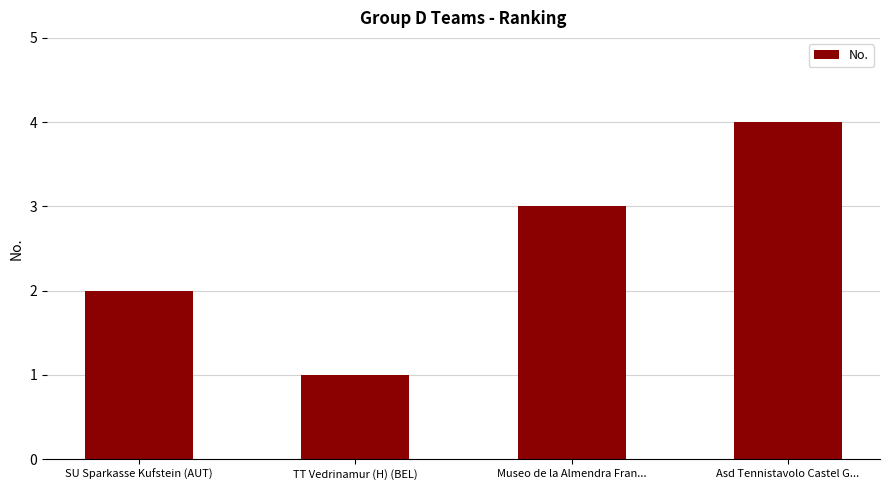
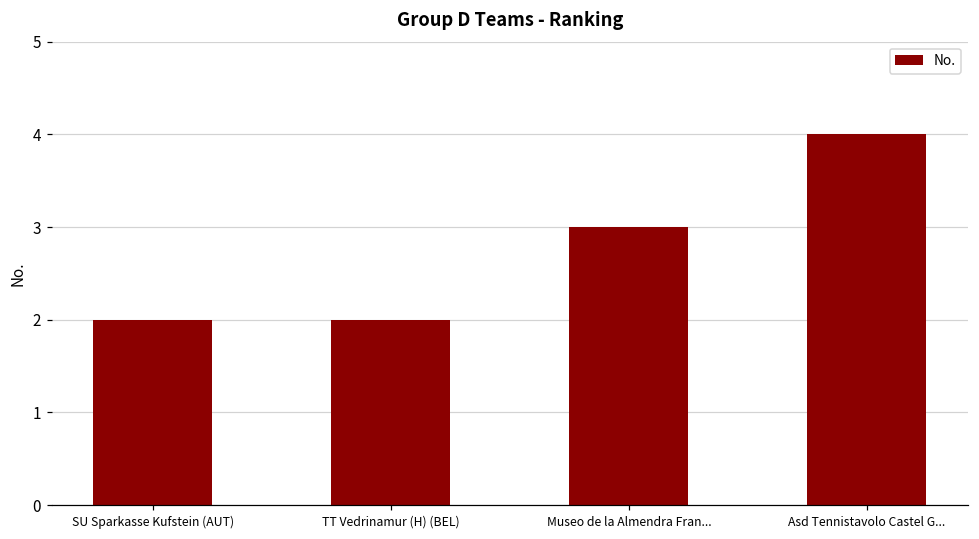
  {
    "SU Sparkasse Kufstein (AUT)": 2,
-   "TT Vedrinamur (H) (BEL)": 1,
+   "TT Vedrinamur (H) (BEL)": 2,
    "Museo de la Almendra Fran...": 3,
    "Asd Tennistavolo Castel G...": 4
  }
